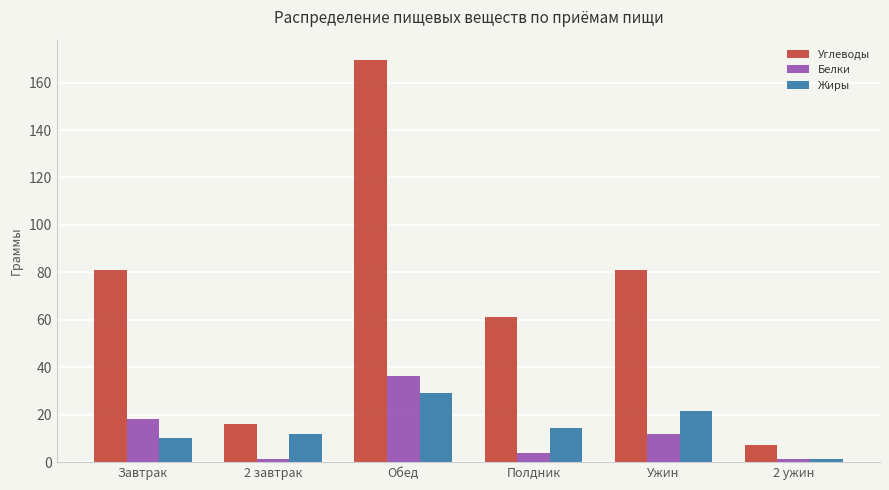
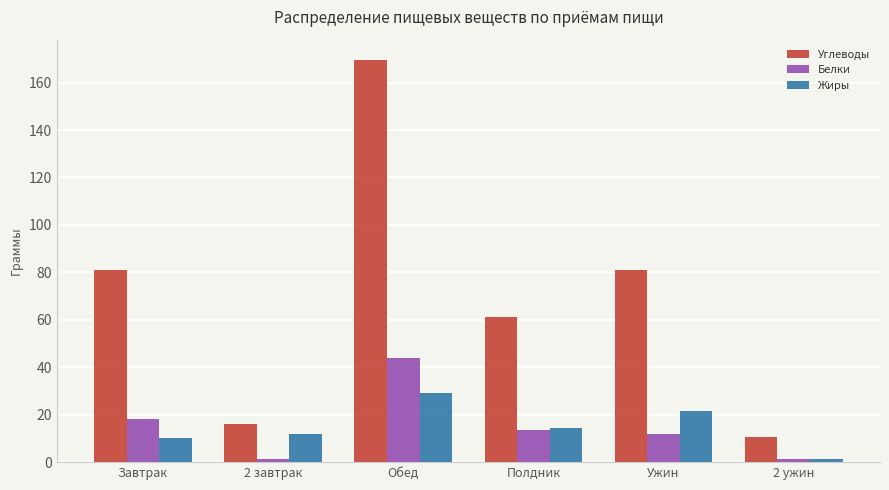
  {
    "Углеводы": {
      "Завтрак": 81,
      "2 завтрак": 16,
      "Обед": 170,
      "Полдник": 61,
      "Ужин": 81,
-     "2 ужин": 7
+     "2 ужин": 11
    },
    "Белки": {
      "Завтрак": 18,
      "2 завтрак": 1,
-     "Обед": 36,
-     "Полдник": 4,
+     "Обед": 44,
+     "Полдник": 14,
      "Ужин": 12,
      "2 ужин": 1
    },
    "Жиры": {
      "Завтрак": 10,
      "2 завтрак": 12,
      "Обед": 29,
      "Полдник": 14,
      "Ужин": 21,
      "2 ужин": 1
    }
  }
